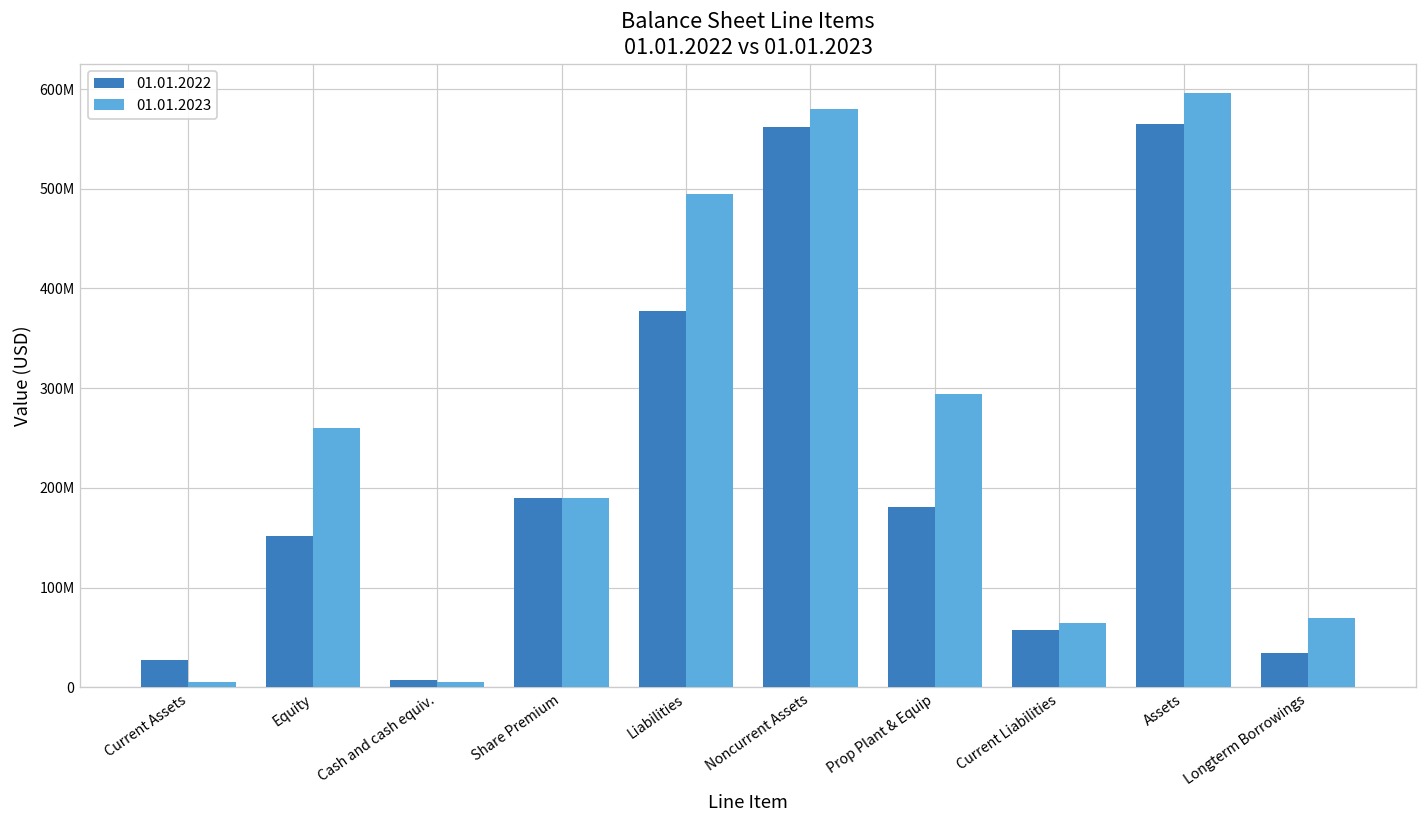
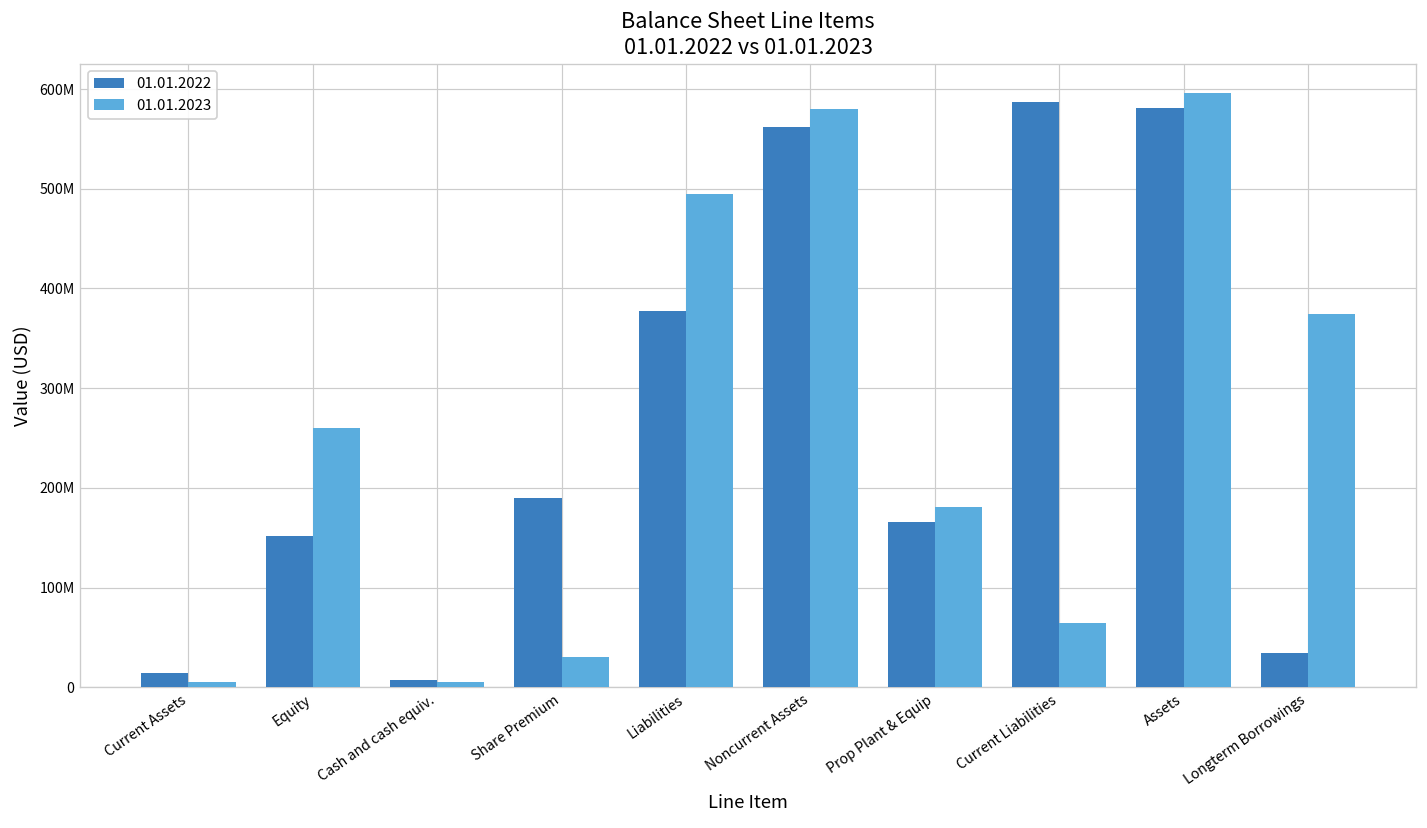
  {
    "01.01.2022": {
-     "Current Assets": 30000000,
+     "Current Assets": 10000000,
      "Equity": 150000000,
      "Cash and cash equiv.": 10000000,
      "Share Premium": 190000000,
      "Liabilities": 380000000,
      "Noncurrent Assets": 560000000,
-     "Prop Plant & Equip": 180000000,
-     "Current Liabilities": 60000000,
-     "Assets": 560000000,
+     "Prop Plant & Equip": 170000000,
+     "Current Liabilities": 590000000,
+     "Assets": 580000000,
      "Longterm Borrowings": 30000000
    },
    "01.01.2023": {
      "Current Assets": 10000000,
      "Equity": 260000000,
      "Cash and cash equiv.": 10000000,
-     "Share Premium": 190000000,
+     "Share Premium": 30000000,
      "Liabilities": 490000000,
      "Noncurrent Assets": 580000000,
-     "Prop Plant & Equip": 290000000,
+     "Prop Plant & Equip": 180000000,
      "Current Liabilities": 60000000,
      "Assets": 600000000,
-     "Longterm Borrowings": 70000000
+     "Longterm Borrowings": 370000000
    }
  }
